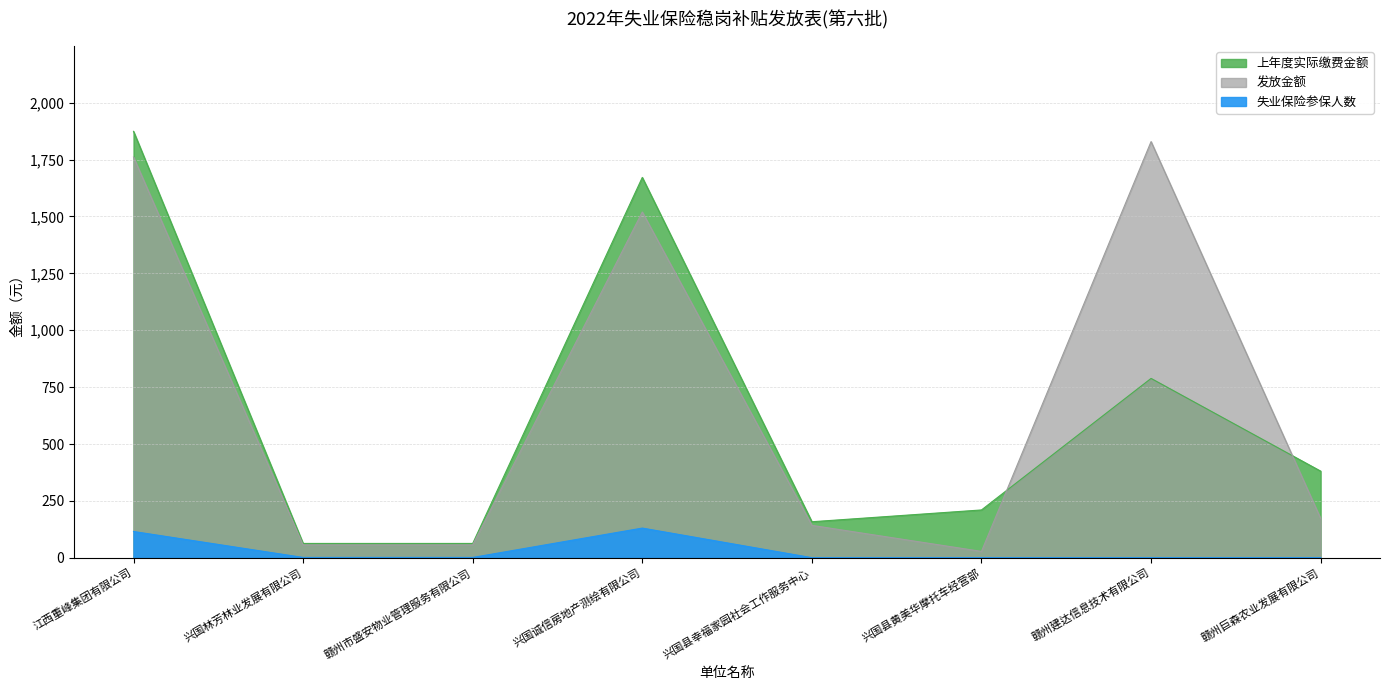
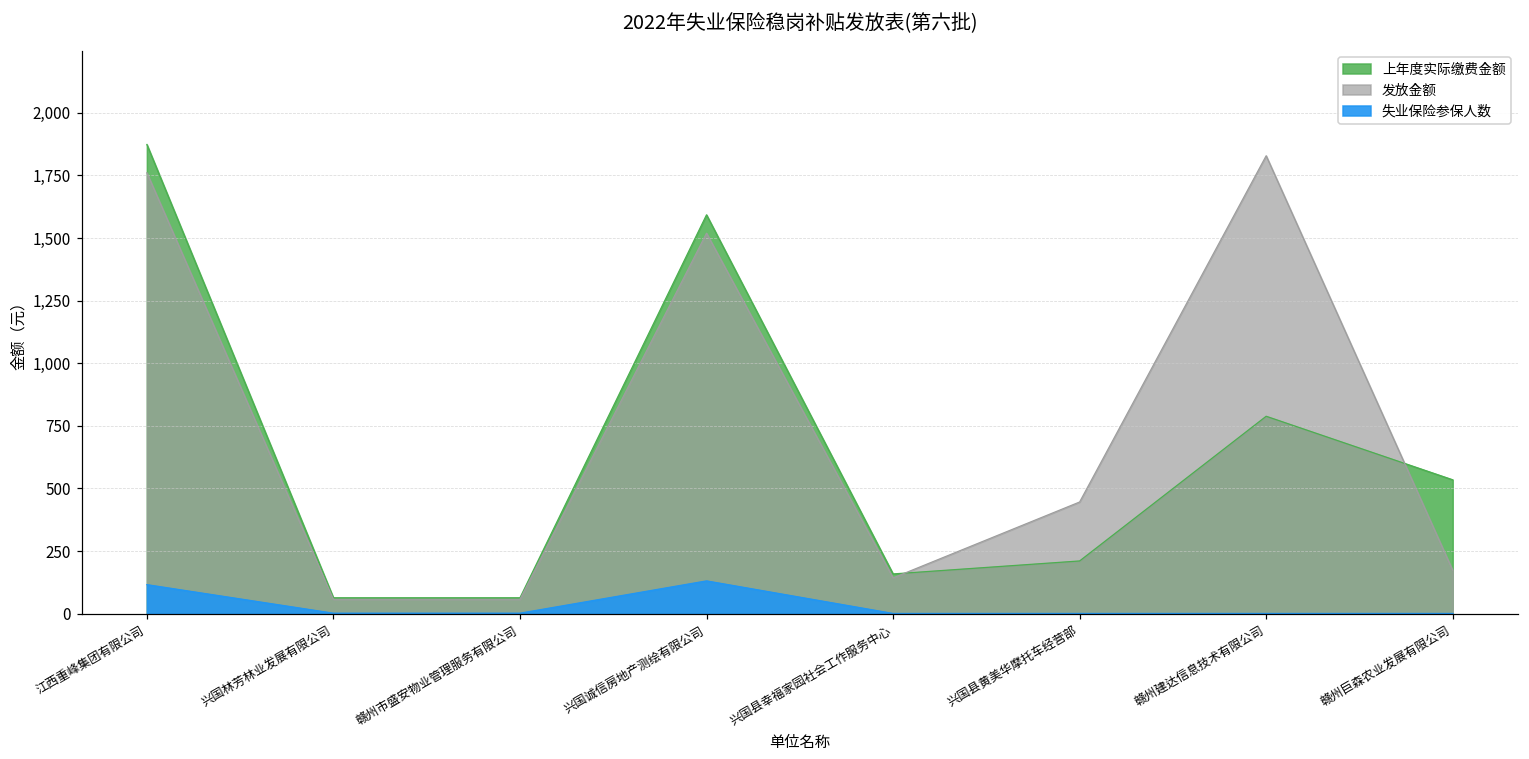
  {
    "上年度实际缴费金额": {
      "江西重峰集团有限公司": "1,870",
-     "兴国诚信房地产测绘有限公司": "1,670",
+     "兴国诚信房地产测绘有限公司": "1,590",
      "兴国县幸福家园社会工作服务中心": "160",
      "兴国县黄美华摩托车经营部": "210",
      "赣州建达信息技术有限公司": "790",
-     "赣州巨森农业发展有限公司": "380"
+     "赣州巨森农业发展有限公司": "530"
    },
    "发放金额": {
      "江西重峰集团有限公司": "1,760",
      "兴国诚信房地产测绘有限公司": "1,520",
      "兴国县幸福家园社会工作服务中心": "140",
-     "兴国县黄美华摩托车经营部": "30",
+     "兴国县黄美华摩托车经营部": "450",
      "赣州建达信息技术有限公司": "1,830",
      "赣州巨森农业发展有限公司": "170"
    },
    "失业保险参保人数": {
      "江西重峰集团有限公司": "120",
      "兴国林芳林业发展有限公司": "0",
      "赣州市盛安物业管理服务有限公司": "0",
      "兴国诚信房地产测绘有限公司": "130",
      "兴国县幸福家园社会工作服务中心": "0",
      "兴国县黄美华摩托车经营部": "0",
      "赣州建达信息技术有限公司": "0",
      "赣州巨森农业发展有限公司": "0"
    }
  }
